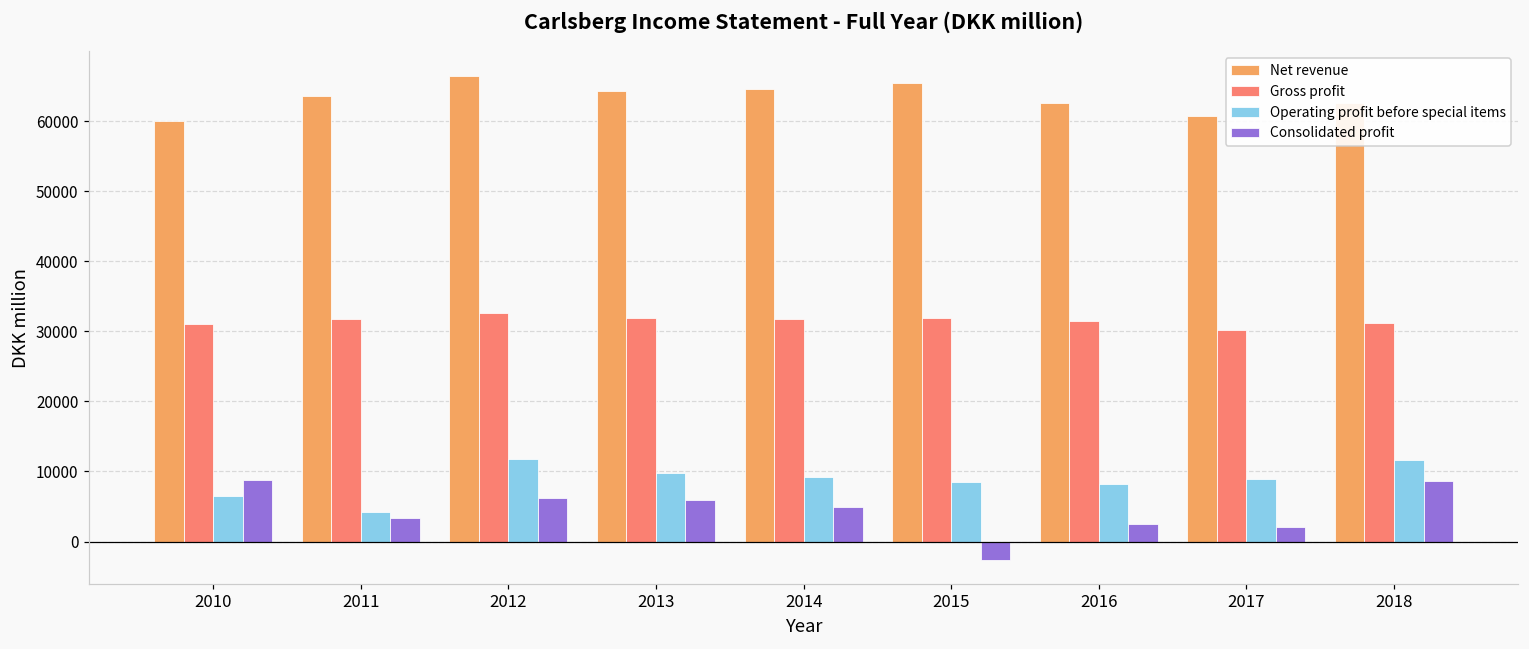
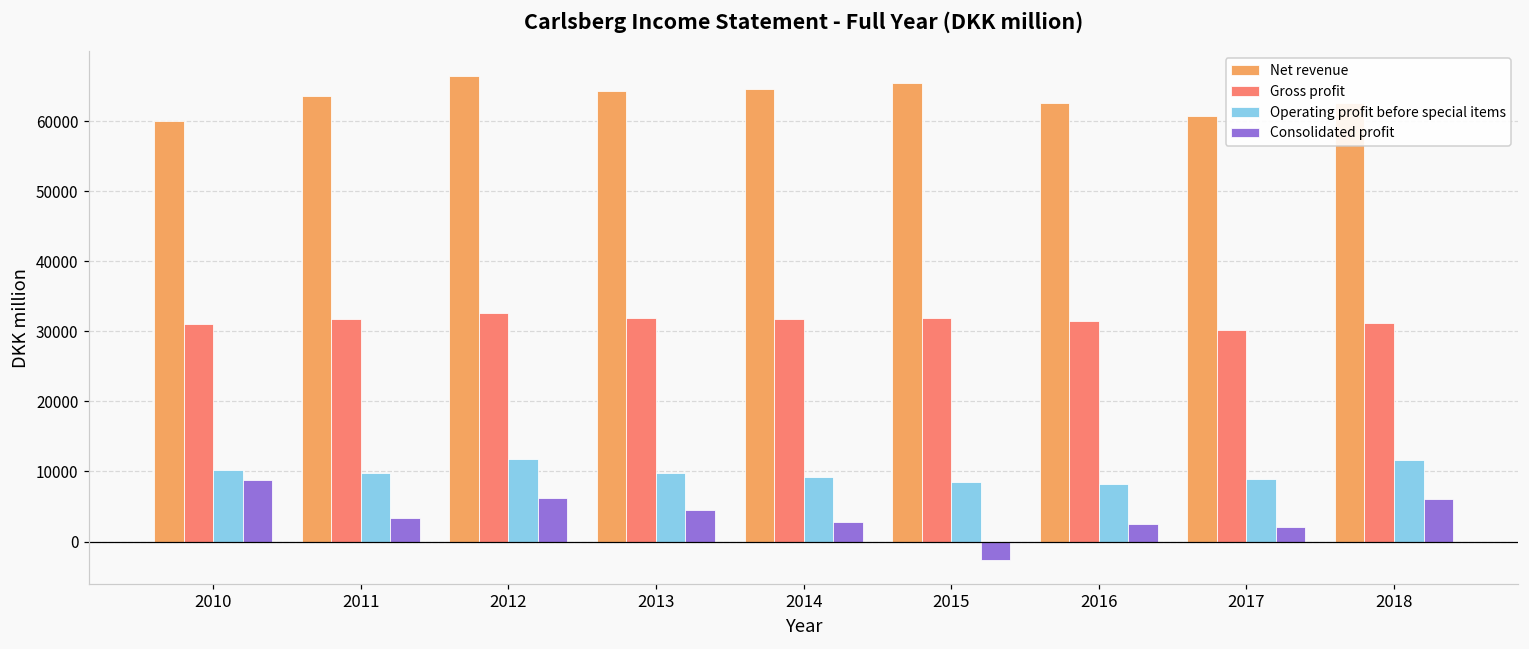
  {
    "Operating profit before special items": {
-     "2010": 6000,
-     "2011": 4000,
+     "2010": 10000,
+     "2011": 10000,
      "2012": 12000,
      "2013": 10000,
      "2014": 9000,
      "2015": 8000,
      "2016": 8000,
      "2017": 9000,
      "2018": 12000
    },
    "Consolidated profit": {
      "2010": 9000,
      "2011": 3000,
      "2012": 6000,
-     "2013": 6000,
-     "2014": 5000,
+     "2013": 4000,
+     "2014": 3000,
      "2015": -3000,
      "2016": 2000,
      "2017": 2000,
-     "2018": 9000
+     "2018": 6000
    }
  }
